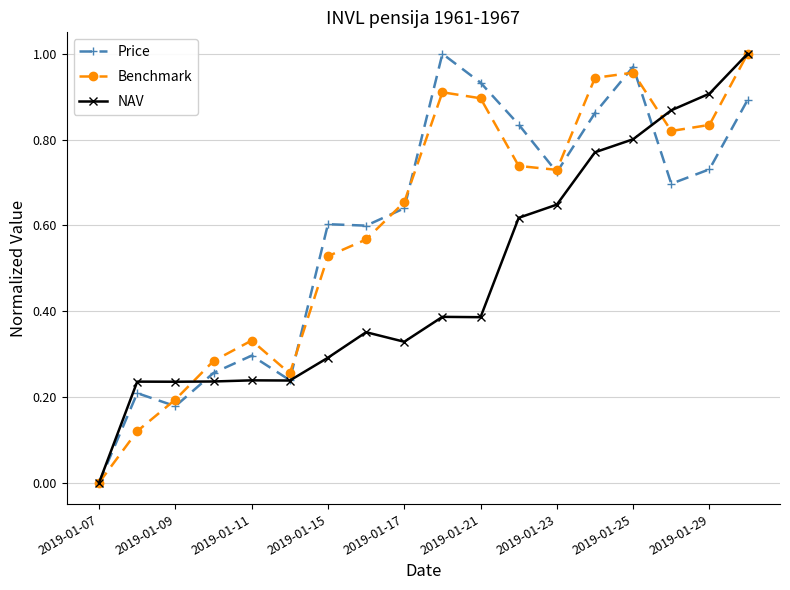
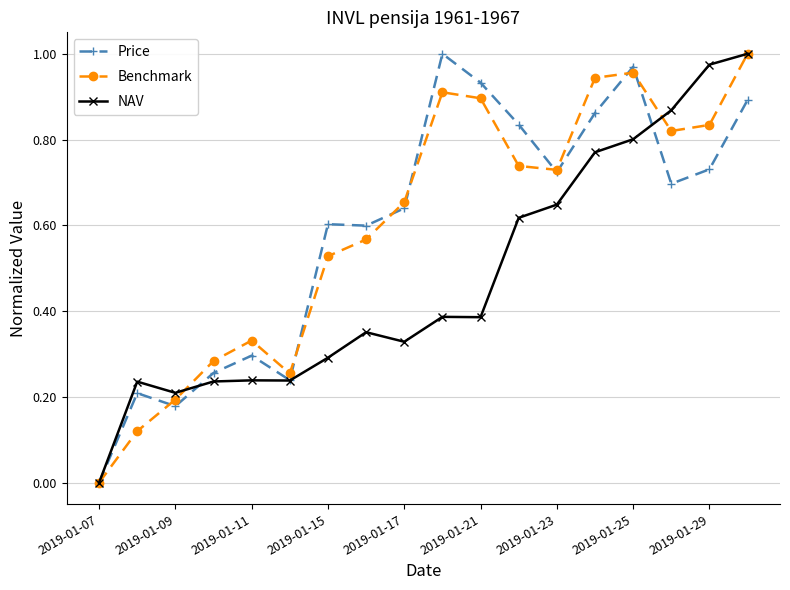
  {
    "Price": {
      "2019-01-09": 0.18,
      "2019-01-11": 0.30,
      "2019-01-15": 0.60,
      "2019-01-17": 0.64,
      "2019-01-21": 0.93,
      "2019-01-25": 0.97,
      "2019-01-29": 0.73
    },
    "Benchmark": {
      "2019-01-09": 0.19,
      "2019-01-11": 0.33,
      "2019-01-15": 0.53,
      "2019-01-17": 0.65,
      "2019-01-21": 0.90,
      "2019-01-25": 0.96,
      "2019-01-29": 0.83
    },
    "NAV": {
-     "2019-01-09": 0.24,
+     "2019-01-09": 0.21,
      "2019-01-11": 0.24,
      "2019-01-15": 0.29,
      "2019-01-17": 0.33,
      "2019-01-21": 0.39,
      "2019-01-23": 0.65,
      "2019-01-25": 0.80,
-     "2019-01-29": 0.91
+     "2019-01-29": 0.97
    }
  }
